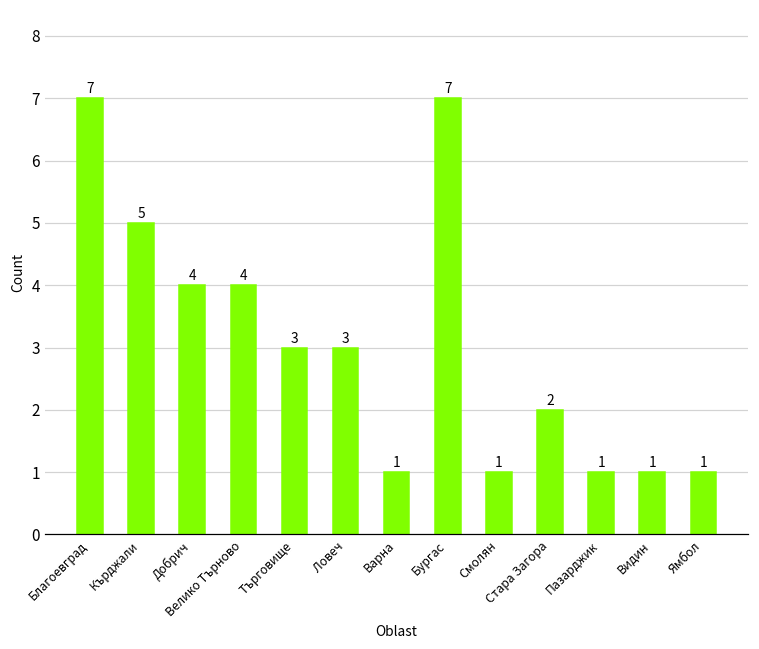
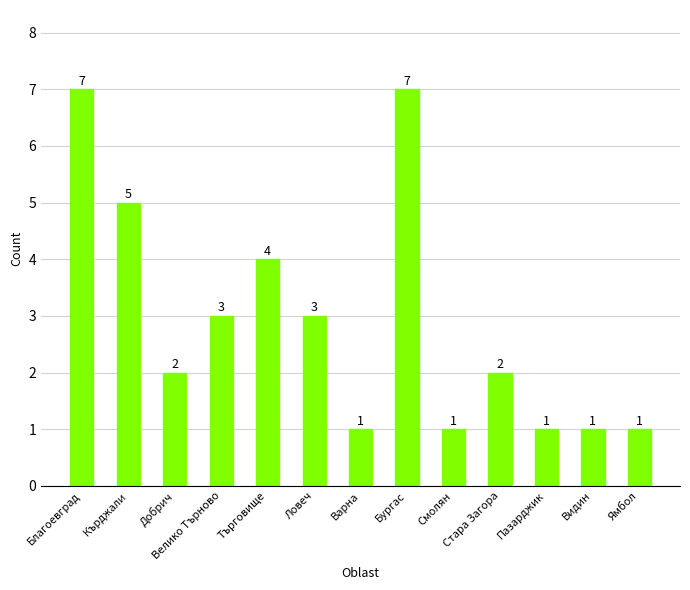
  {
    "Благоевград": 7,
    "Кърджали": 5,
-   "Добрич": 4,
-   "Велико Търново": 4,
-   "Търговище": 3,
+   "Добрич": 2,
+   "Велико Търново": 3,
+   "Търговище": 4,
    "Ловеч": 3,
    "Варна": 1,
    "Бургас": 7,
    "Смолян": 1,
    "Стара Загора": 2,
    "Пазарджик": 1,
    "Видин": 1,
    "Ямбол": 1
  }
